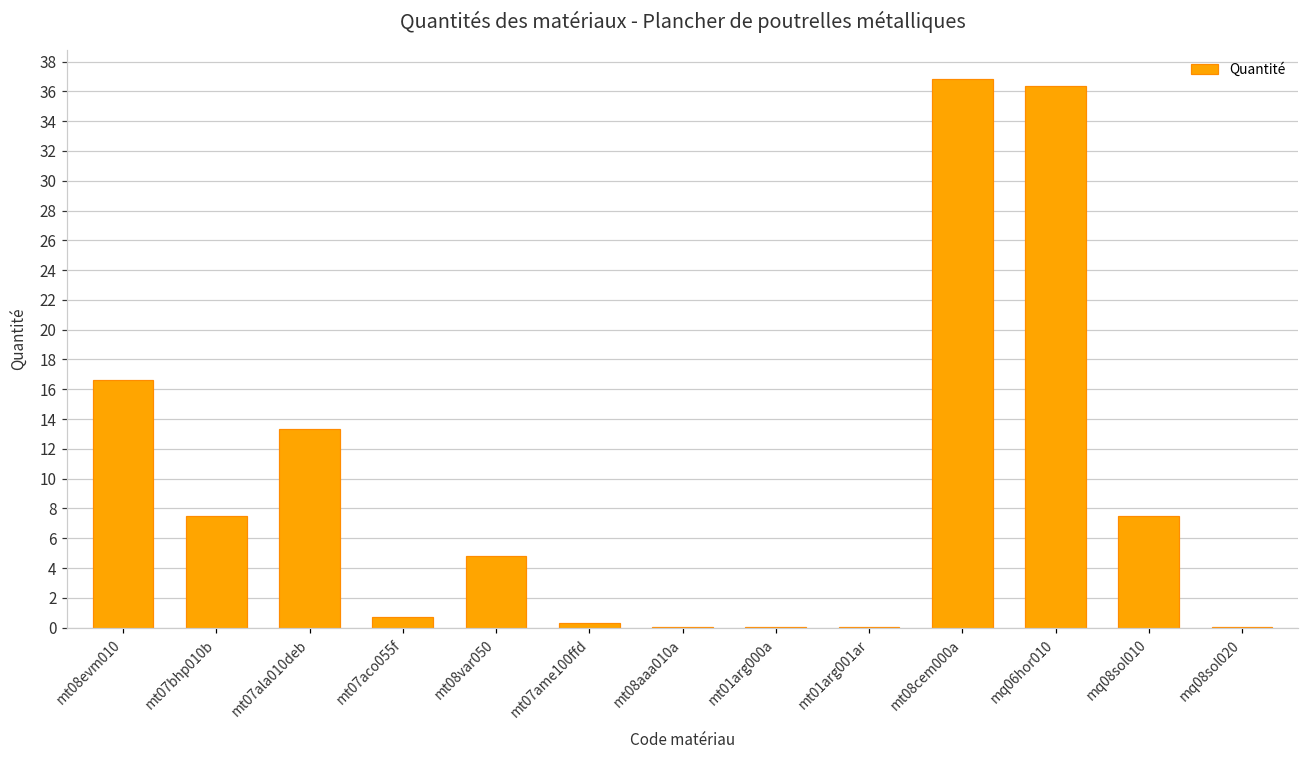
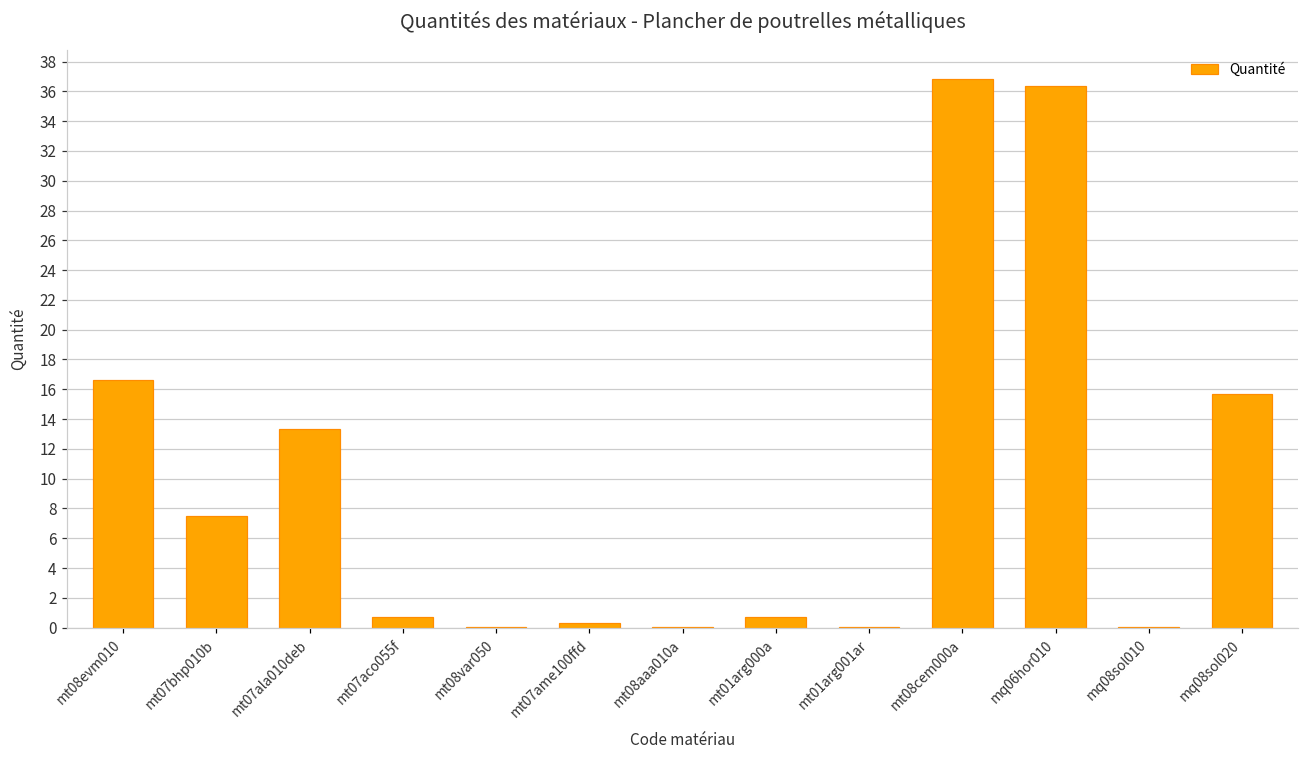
  {
    "mt08evm010": 16.6,
    "mt07bhp010b": 7.5,
    "mt07ala010deb": 13.4,
    "mt07aco055f": 0.7,
-   "mt08var050": 4.8,
+   "mt08var050": 0.0,
    "mt07ame100ffd": 0.3,
-   "mt01arg000a": 0.0,
+   "mt01arg000a": 0.7,
    "mt08cem000a": 36.8,
    "mq06hor010": 36.4,
-   "mq08sol010": 7.5,
-   "mq08sol020": 0.0
+   "mq08sol010": 0.0,
+   "mq08sol020": 15.7
  }
